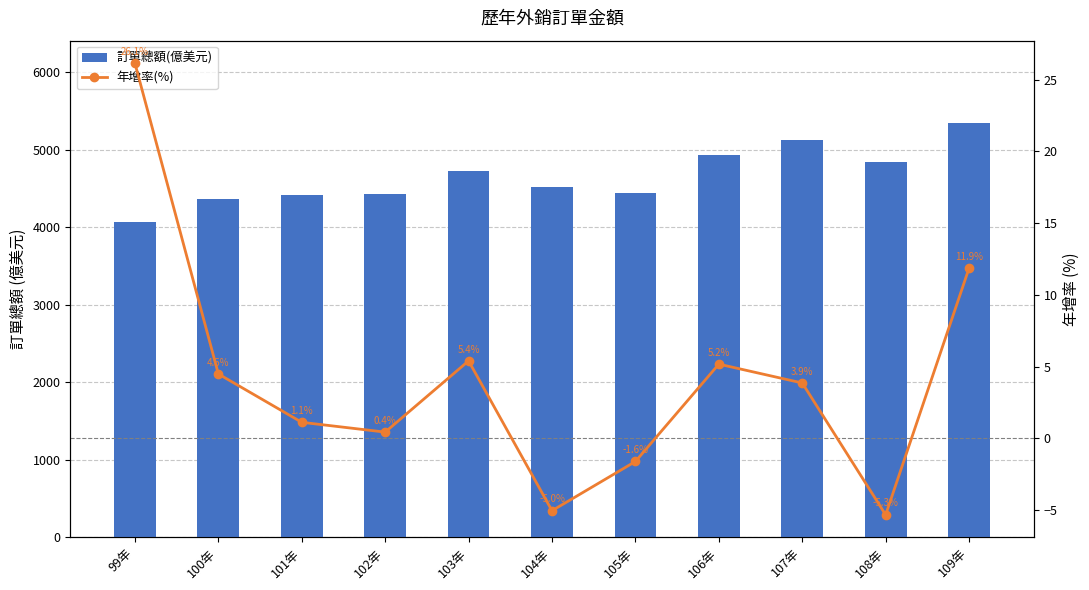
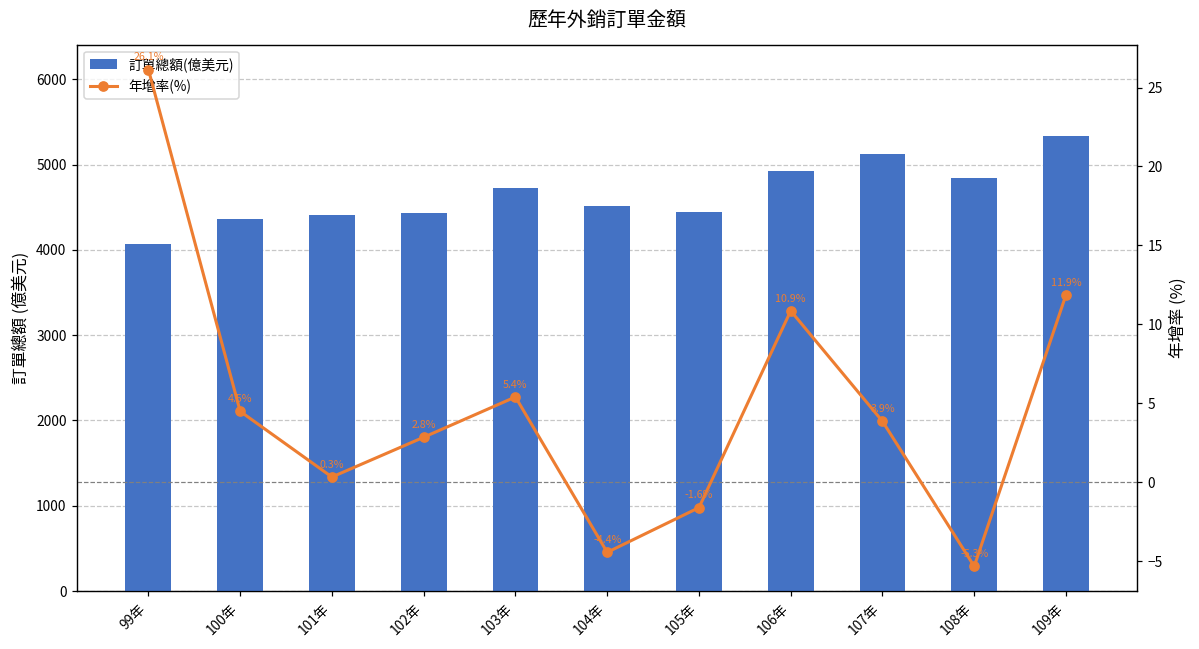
  {
    "年增率(%)": {
      "100年": "4.5%",
-     "101年": "1.1%",
-     "102年": "0.4%",
+     "101年": "0.3%",
+     "102年": "2.8%",
      "103年": "5.4%",
-     "104年": "-5.0%",
+     "104年": "-4.4%",
      "105年": "-1.6%",
-     "106年": "5.2%",
+     "106年": "10.9%",
      "107年": "3.9%",
      "108年": "-5.3%",
      "109年": "11.9%"
    }
  }
